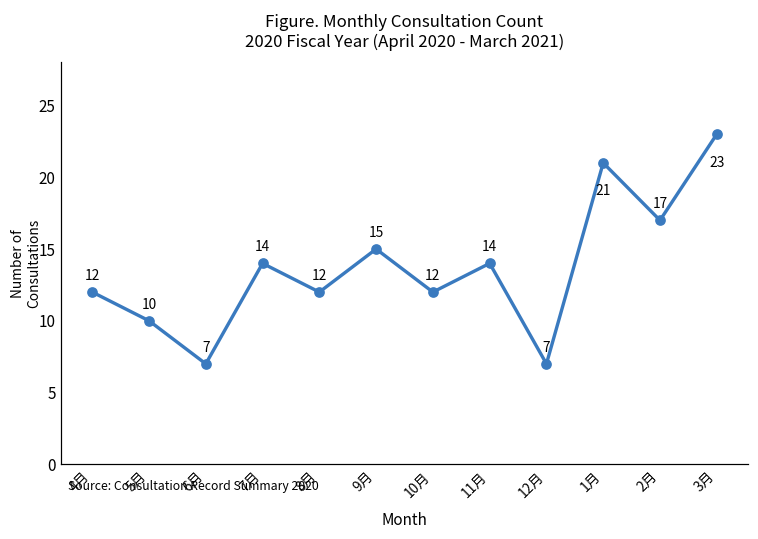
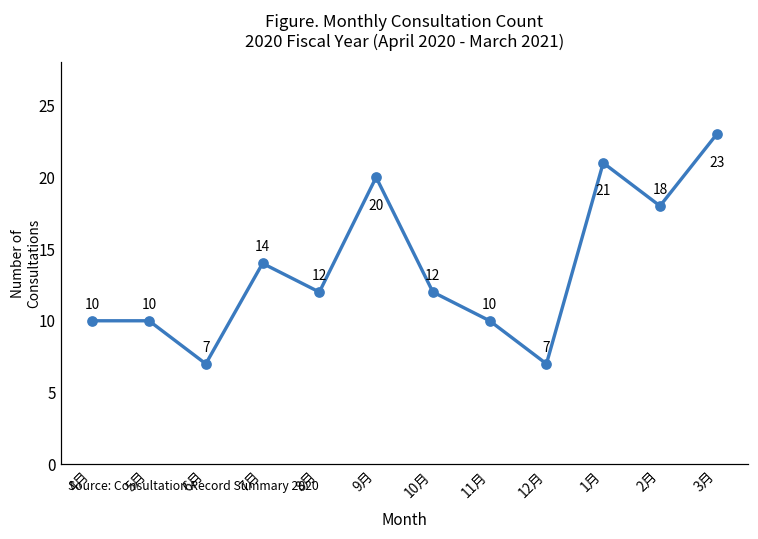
  {
-   "4月": 12,
+   "4月": 10,
    "5月": 10,
    "6月": 7,
    "7月": 14,
    "8月": 12,
-   "9月": 15,
+   "9月": 20,
    "10月": 12,
-   "11月": 14,
+   "11月": 10,
    "12月": 7,
    "1月": 21,
-   "2月": 17,
+   "2月": 18,
    "3月": 23
  }
